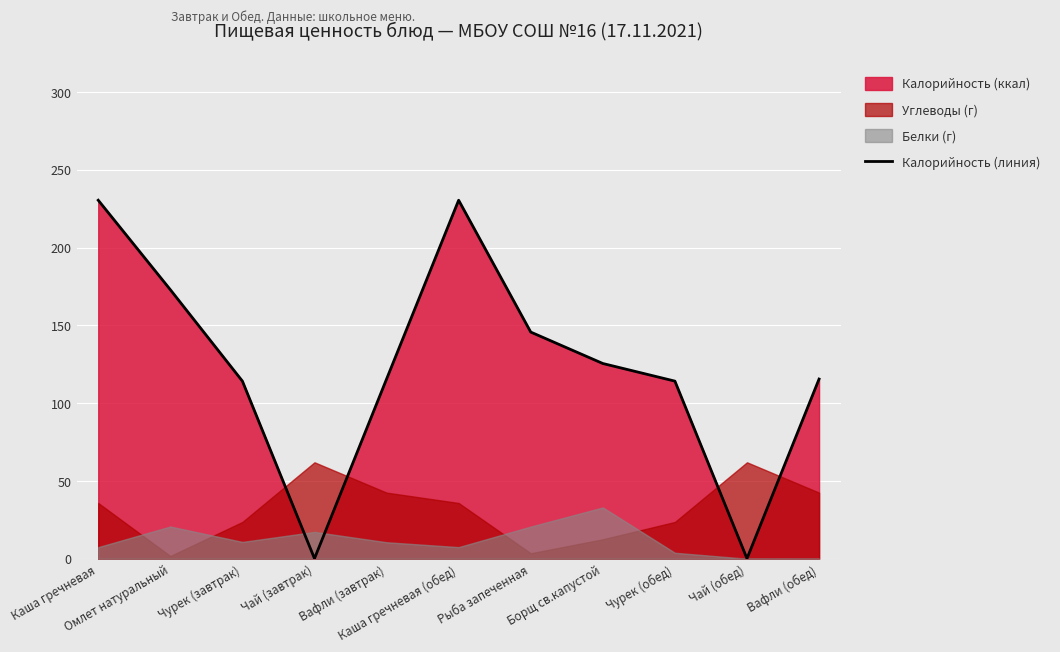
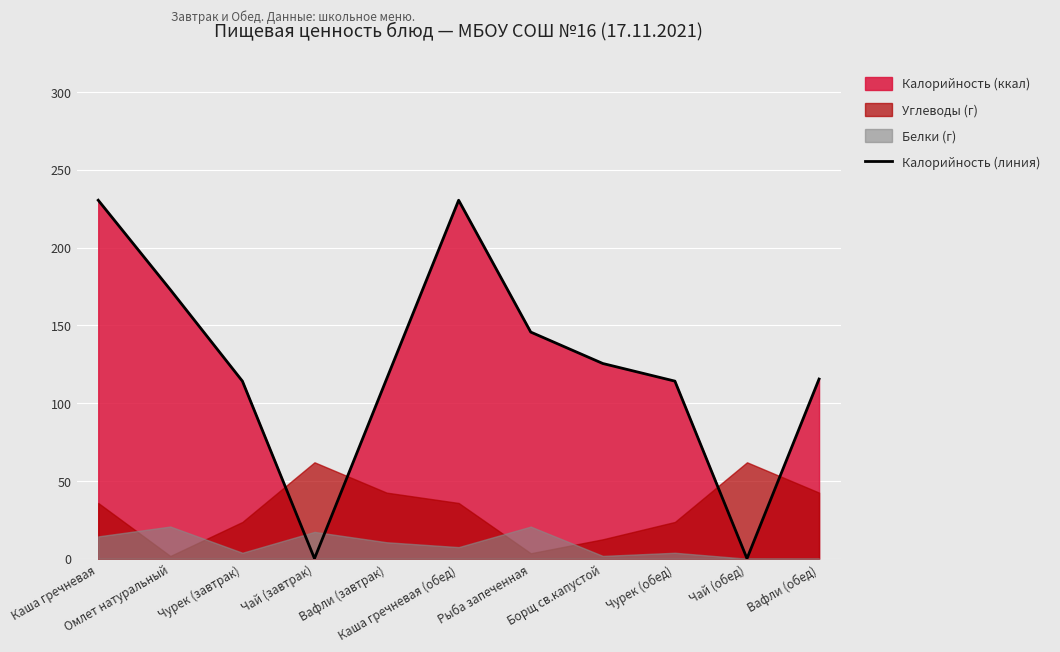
  {
    "Белки (г)": {
-     "Каша гречневая": 7,
+     "Каша гречневая": 14,
      "Омлет натуральный": 21,
-     "Чурек (завтрак)": 11,
+     "Чурек (завтрак)": 4,
      "Чай (завтрак)": 17,
      "Вафли (завтрак)": 11,
      "Каша гречневая (обед)": 7,
      "Рыба запеченная": 21,
-     "Борщ св.капустой": 33,
+     "Борщ св.капустой": 2,
      "Чурек (обед)": 4,
      "Вафли (обед)": 0
    }
  }
